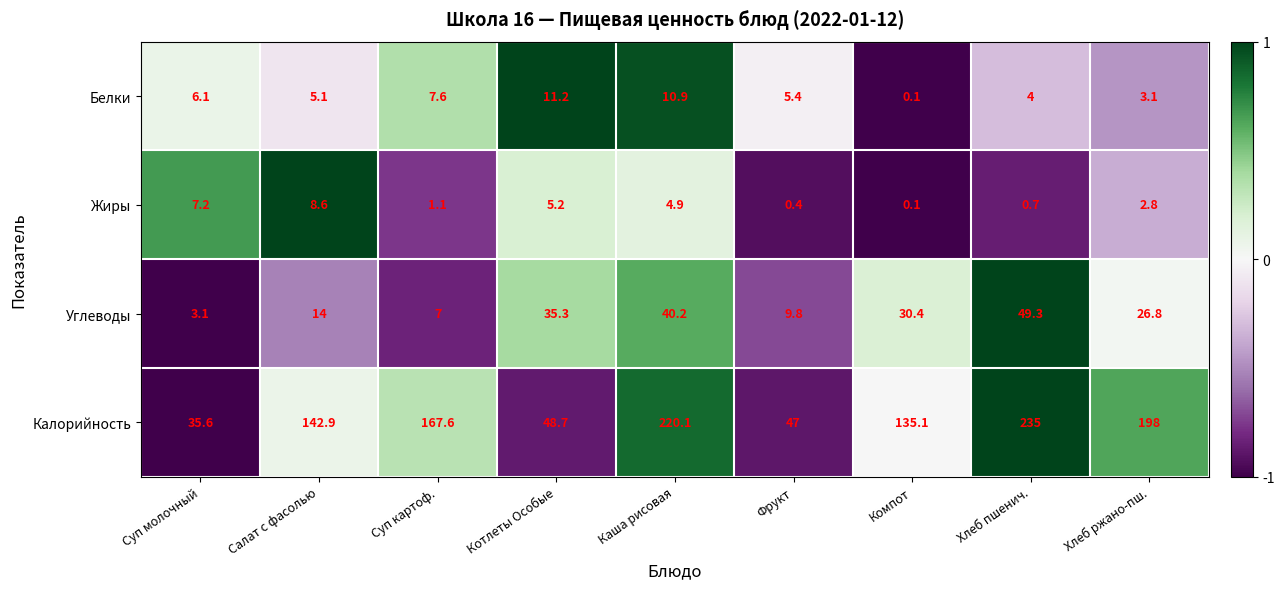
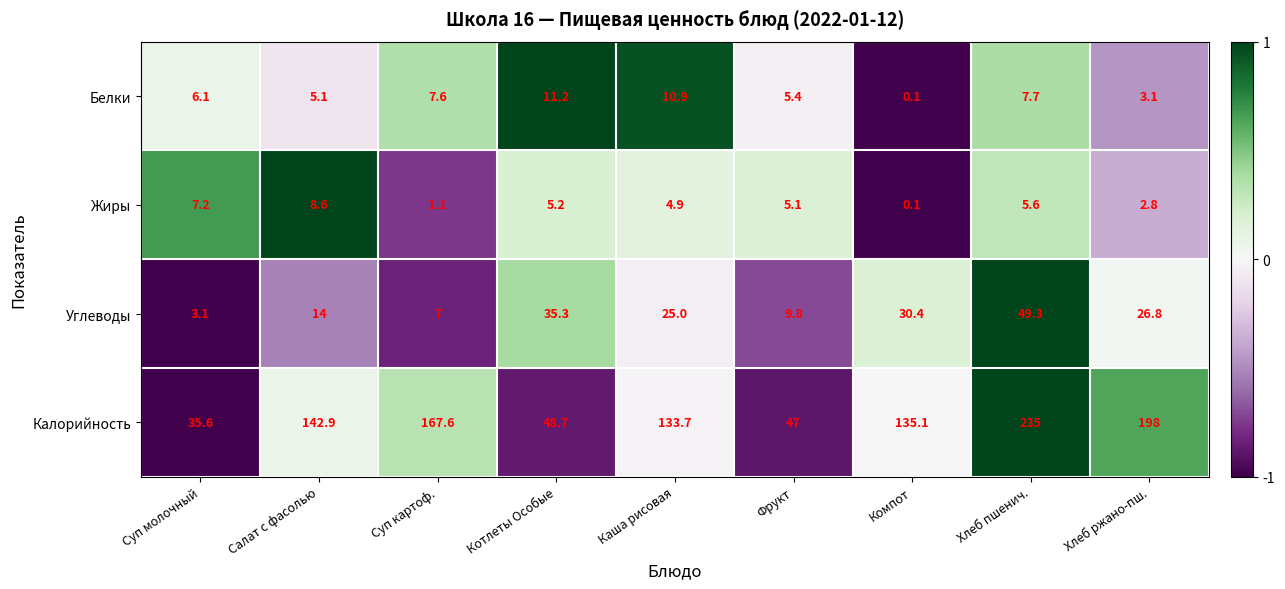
  {
    "Белки": {
      "Суп молочный": 6.1,
      "Салат с фасолью": 5.1,
      "Суп картоф.": 7.6,
      "Котлеты Особые": 11.2,
      "Каша рисовая": 10.9,
      "Фрукт": 5.4,
      "Компот": 0.1,
-     "Хлеб пшенич.": 4,
+     "Хлеб пшенич.": 7.7,
      "Хлеб ржано-пш.": 3.1
    },
    "Жиры": {
      "Суп молочный": 7.2,
      "Салат с фасолью": 8.6,
      "Суп картоф.": 1.1,
      "Котлеты Особые": 5.2,
      "Каша рисовая": 4.9,
-     "Фрукт": 0.4,
+     "Фрукт": 5.1,
      "Компот": 0.1,
-     "Хлеб пшенич.": 0.7,
+     "Хлеб пшенич.": 5.6,
      "Хлеб ржано-пш.": 2.8
    },
    "Углеводы": {
      "Суп молочный": 3.1,
      "Салат с фасолью": 14,
      "Суп картоф.": 7,
      "Котлеты Особые": 35.3,
-     "Каша рисовая": 40.2,
+     "Каша рисовая": 25.0,
      "Фрукт": 9.8,
      "Компот": 30.4,
      "Хлеб пшенич.": 49.3,
      "Хлеб ржано-пш.": 26.8
    },
    "Калорийность": {
      "Суп молочный": 35.6,
      "Салат с фасолью": 142.9,
      "Суп картоф.": 167.6,
      "Котлеты Особые": 48.7,
-     "Каша рисовая": 220.1,
+     "Каша рисовая": 133.7,
      "Фрукт": 47,
      "Компот": 135.1,
      "Хлеб пшенич.": 235,
      "Хлеб ржано-пш.": 198
    }
  }
